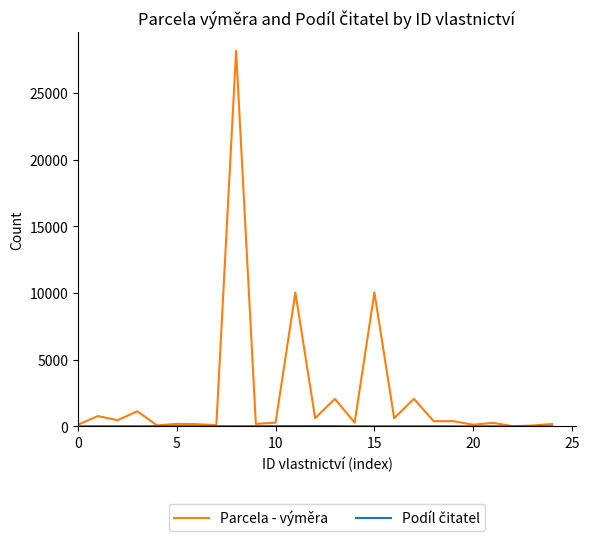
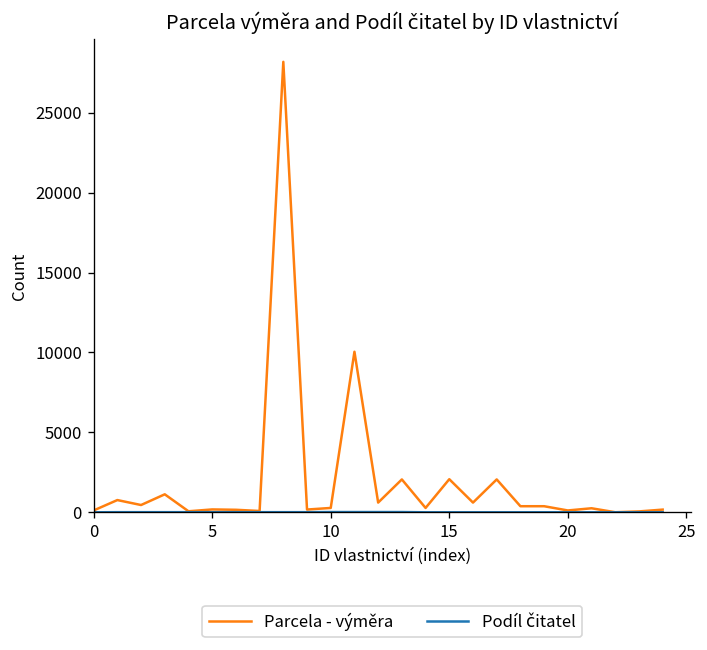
  {
    "Parcela - výměra": {
      "10": 300,
-     "15": 10000
+     "15": 2100
    },
    "Podíl čitatel": {
      "10": 0,
      "15": 0
    }
  }
